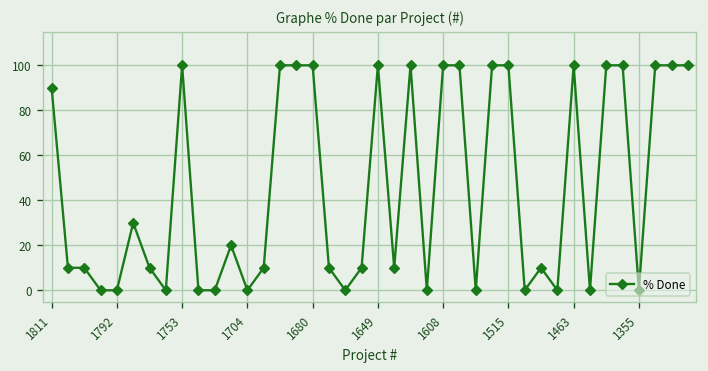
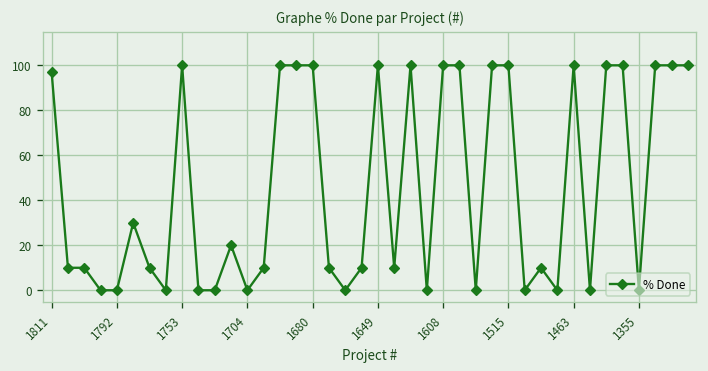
  {
-   "1811": 90,
+   "1811": 97,
    "1792": 0,
    "1753": 100,
    "1704": 0,
    "1680": 100,
    "1649": 100,
    "1608": 100,
    "1515": 100,
    "1463": 100
  }
